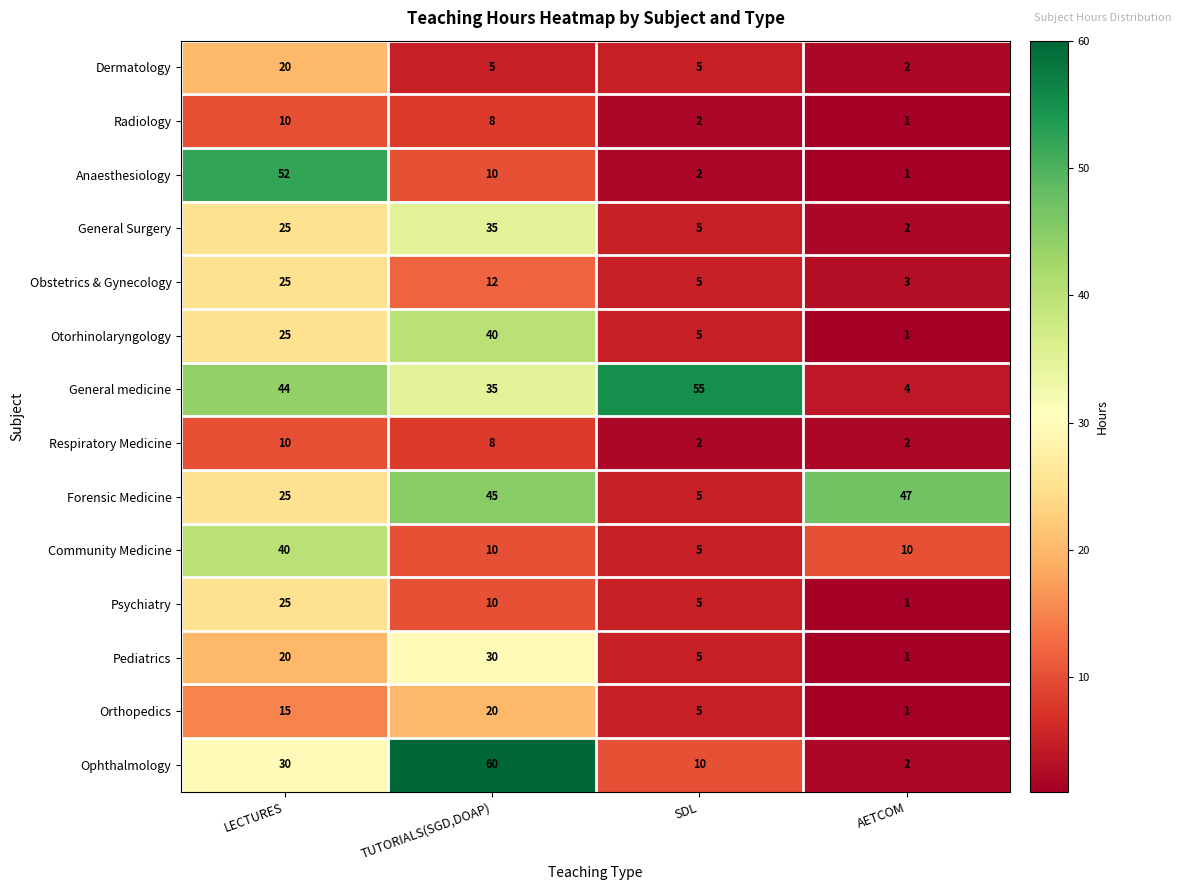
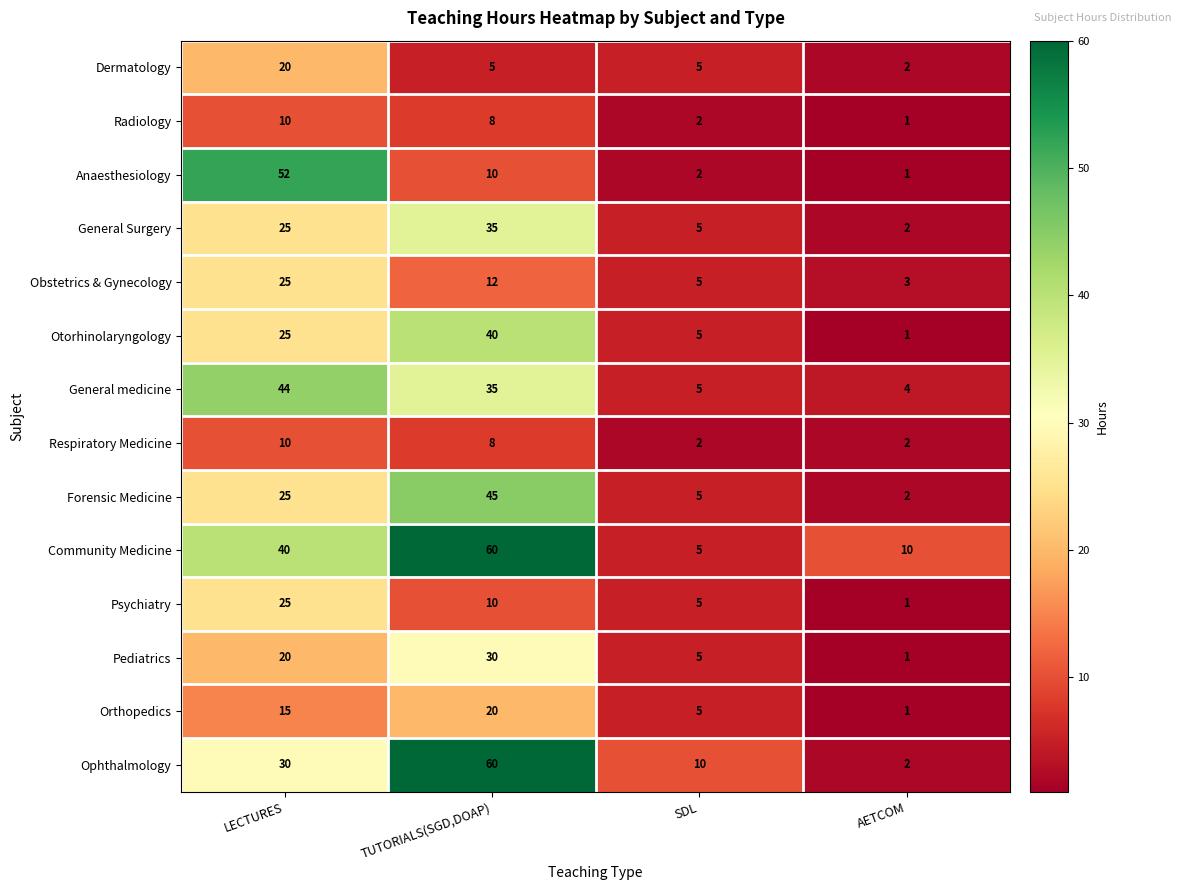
  {
    "Dermatology": {
      "LECTURES": 20,
      "TUTORIALS(SGD,DOAP)": 5,
      "SDL": 5,
      "AETCOM": 2
    },
    "Radiology": {
      "LECTURES": 10,
      "TUTORIALS(SGD,DOAP)": 8,
      "SDL": 2,
      "AETCOM": 1
    },
    "Anaesthesiology": {
      "LECTURES": 52,
      "TUTORIALS(SGD,DOAP)": 10,
      "SDL": 2,
      "AETCOM": 1
    },
    "General Surgery": {
      "LECTURES": 25,
      "TUTORIALS(SGD,DOAP)": 35,
      "SDL": 5,
      "AETCOM": 2
    },
    "Obstetrics & Gynecology": {
      "LECTURES": 25,
      "TUTORIALS(SGD,DOAP)": 12,
      "SDL": 5,
      "AETCOM": 3
    },
    "Otorhinolaryngology": {
      "LECTURES": 25,
      "TUTORIALS(SGD,DOAP)": 40,
      "SDL": 5,
      "AETCOM": 1
    },
    "General medicine": {
      "LECTURES": 44,
      "TUTORIALS(SGD,DOAP)": 35,
-     "SDL": 55,
+     "SDL": 5,
      "AETCOM": 4
    },
    "Respiratory Medicine": {
      "LECTURES": 10,
      "TUTORIALS(SGD,DOAP)": 8,
      "SDL": 2,
      "AETCOM": 2
    },
    "Forensic Medicine": {
      "LECTURES": 25,
      "TUTORIALS(SGD,DOAP)": 45,
      "SDL": 5,
-     "AETCOM": 47
+     "AETCOM": 2
    },
    "Community Medicine": {
      "LECTURES": 40,
-     "TUTORIALS(SGD,DOAP)": 10,
+     "TUTORIALS(SGD,DOAP)": 60,
      "SDL": 5,
      "AETCOM": 10
    },
    "Psychiatry": {
      "LECTURES": 25,
      "TUTORIALS(SGD,DOAP)": 10,
      "SDL": 5,
      "AETCOM": 1
    },
    "Pediatrics": {
      "LECTURES": 20,
      "TUTORIALS(SGD,DOAP)": 30,
      "SDL": 5,
      "AETCOM": 1
    },
    "Orthopedics": {
      "LECTURES": 15,
      "TUTORIALS(SGD,DOAP)": 20,
      "SDL": 5,
      "AETCOM": 1
    },
    "Ophthalmology": {
      "LECTURES": 30,
      "TUTORIALS(SGD,DOAP)": 60,
      "SDL": 10,
      "AETCOM": 2
    }
  }
